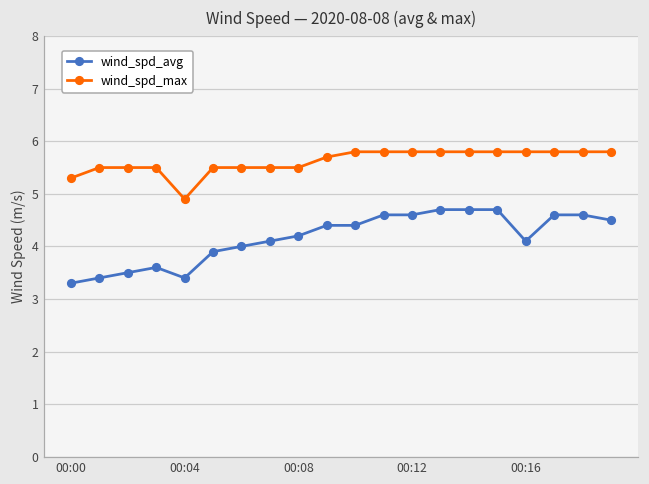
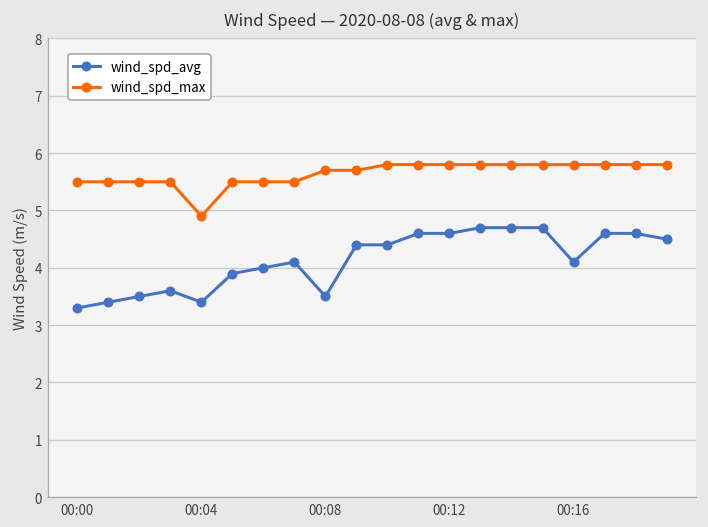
  {
    "wind_spd_avg": {
      "00:00": 3.3,
      "00:04": 3.4,
-     "00:08": 4.2,
+     "00:08": 3.5,
      "00:12": 4.6,
      "00:16": 4.1
    },
    "wind_spd_max": {
-     "00:00": 5.3,
+     "00:00": 5.5,
      "00:04": 4.9,
-     "00:08": 5.5,
+     "00:08": 5.7,
      "00:12": 5.8,
      "00:16": 5.8
    }
  }
